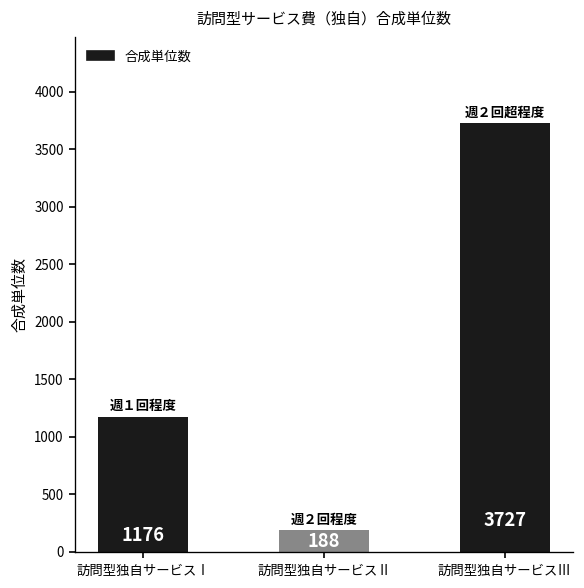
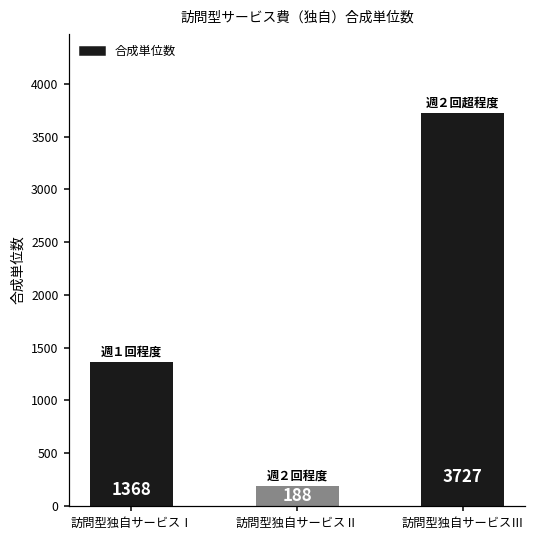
  {
-   "訪問型独自サービスⅠ": 1176,
+   "訪問型独自サービスⅠ": 1368,
    "訪問型独自サービスⅡ": 188,
    "訪問型独自サービスⅢ": 3727
  }
